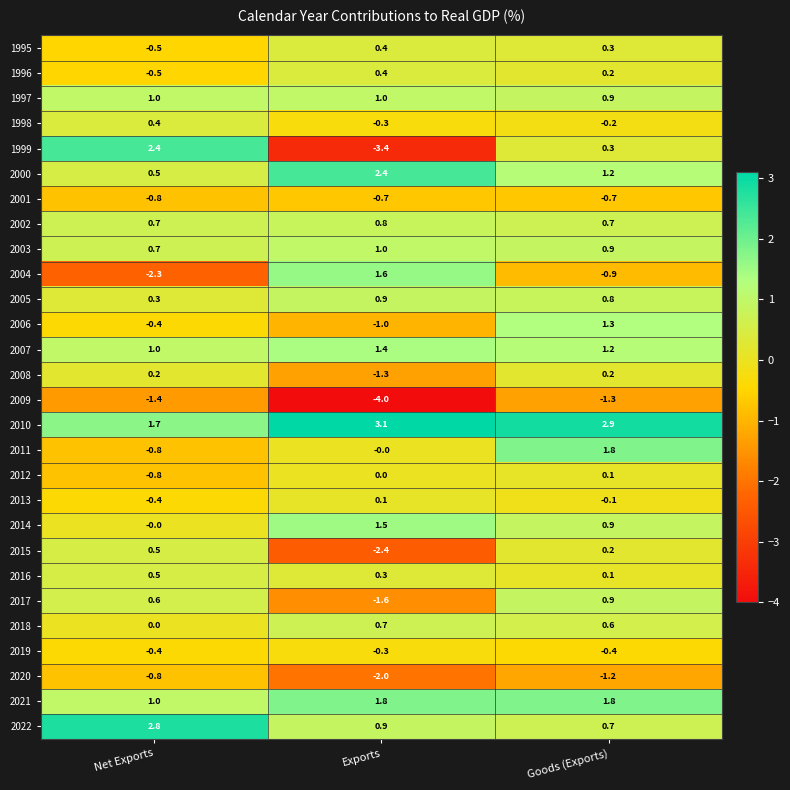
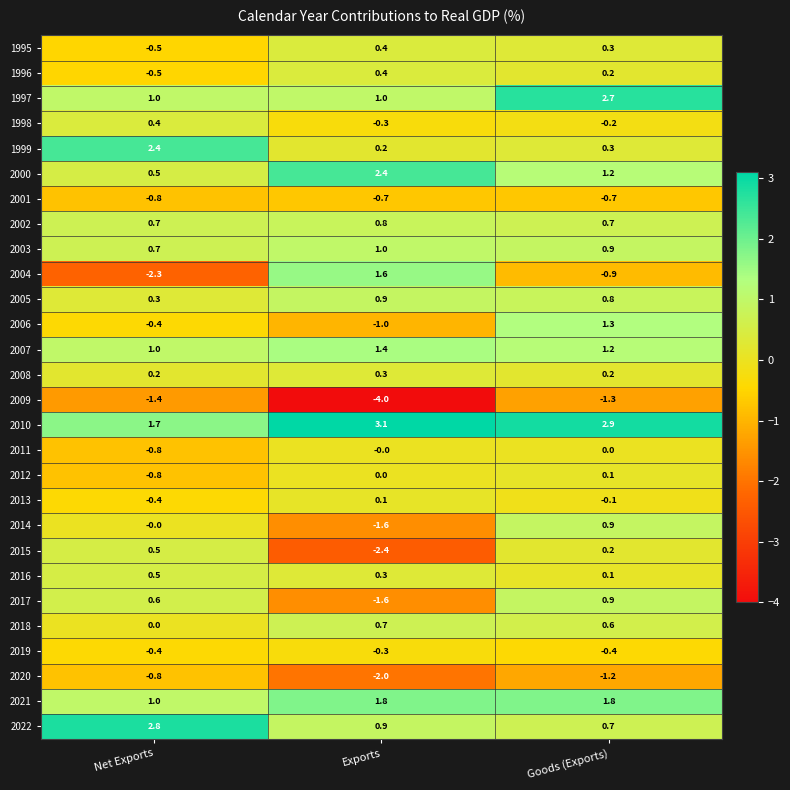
  {
    "1995": {
      "Net Exports": -0.5,
      "Exports": 0.4,
      "Goods (Exports)": 0.3
    },
    "1996": {
      "Net Exports": -0.5,
      "Exports": 0.4,
      "Goods (Exports)": 0.2
    },
    "1997": {
      "Net Exports": 1.0,
      "Exports": 1.0,
-     "Goods (Exports)": 0.9
+     "Goods (Exports)": 2.7
    },
    "1998": {
      "Net Exports": 0.4,
      "Exports": -0.3,
      "Goods (Exports)": -0.2
    },
    "1999": {
      "Net Exports": 2.4,
-     "Exports": -3.4,
+     "Exports": 0.2,
      "Goods (Exports)": 0.3
    },
    "2000": {
      "Net Exports": 0.5,
      "Exports": 2.4,
      "Goods (Exports)": 1.2
    },
    "2001": {
      "Net Exports": -0.8,
      "Exports": -0.7,
      "Goods (Exports)": -0.7
    },
    "2002": {
      "Net Exports": 0.7,
      "Exports": 0.8,
      "Goods (Exports)": 0.7
    },
    "2003": {
      "Net Exports": 0.7,
      "Exports": 1.0,
      "Goods (Exports)": 0.9
    },
    "2004": {
      "Net Exports": -2.3,
      "Exports": 1.6,
      "Goods (Exports)": -0.9
    },
    "2005": {
      "Net Exports": 0.3,
      "Exports": 0.9,
      "Goods (Exports)": 0.8
    },
    "2006": {
      "Net Exports": -0.4,
      "Exports": -1.0,
      "Goods (Exports)": 1.3
    },
    "2007": {
      "Net Exports": 1.0,
      "Exports": 1.4,
      "Goods (Exports)": 1.2
    },
    "2008": {
      "Net Exports": 0.2,
-     "Exports": -1.3,
+     "Exports": 0.3,
      "Goods (Exports)": 0.2
    },
    "2009": {
      "Net Exports": -1.4,
      "Exports": -4.0,
      "Goods (Exports)": -1.3
    },
    "2010": {
      "Net Exports": 1.7,
      "Exports": 3.1,
      "Goods (Exports)": 2.9
    },
    "2011": {
      "Net Exports": -0.8,
      "Exports": -0.0,
-     "Goods (Exports)": 1.8
+     "Goods (Exports)": 0.0
    },
    "2012": {
      "Net Exports": -0.8,
      "Exports": 0.0,
      "Goods (Exports)": 0.1
    },
    "2013": {
      "Net Exports": -0.4,
      "Exports": 0.1,
      "Goods (Exports)": -0.1
    },
    "2014": {
      "Net Exports": -0.0,
-     "Exports": 1.5,
+     "Exports": -1.6,
      "Goods (Exports)": 0.9
    },
    "2015": {
      "Net Exports": 0.5,
      "Exports": -2.4,
      "Goods (Exports)": 0.2
    },
    "2016": {
      "Net Exports": 0.5,
      "Exports": 0.3,
      "Goods (Exports)": 0.1
    },
    "2017": {
      "Net Exports": 0.6,
      "Exports": -1.6,
      "Goods (Exports)": 0.9
    },
    "2018": {
      "Net Exports": 0.0,
      "Exports": 0.7,
      "Goods (Exports)": 0.6
    },
    "2019": {
      "Net Exports": -0.4,
      "Exports": -0.3,
      "Goods (Exports)": -0.4
    },
    "2020": {
      "Net Exports": -0.8,
      "Exports": -2.0,
      "Goods (Exports)": -1.2
    },
    "2021": {
      "Net Exports": 1.0,
      "Exports": 1.8,
      "Goods (Exports)": 1.8
    },
    "2022": {
      "Net Exports": 2.8,
      "Exports": 0.9,
      "Goods (Exports)": 0.7
    }
  }
